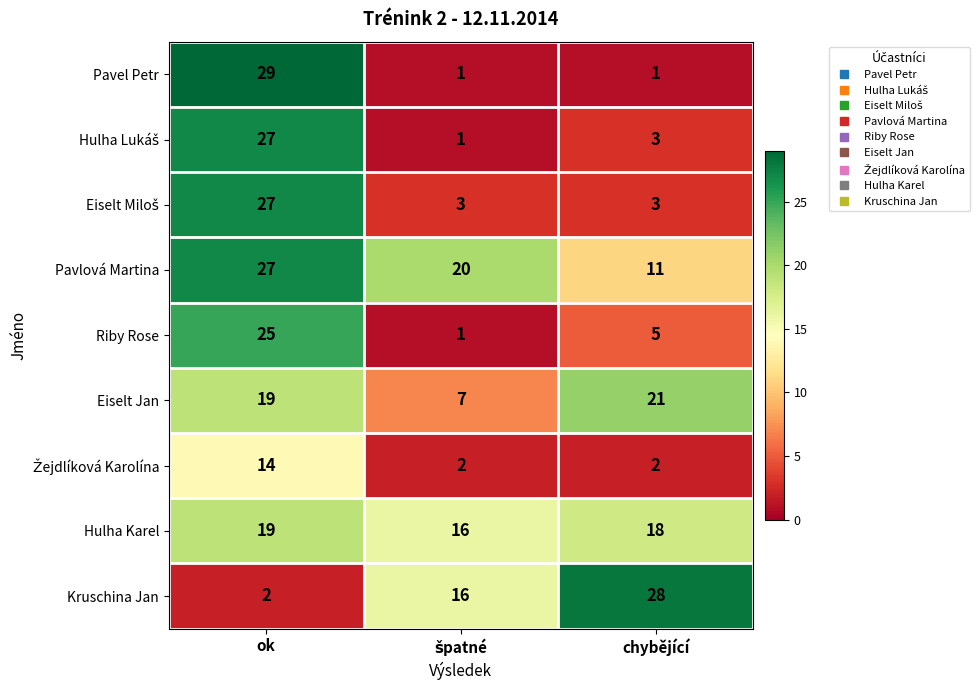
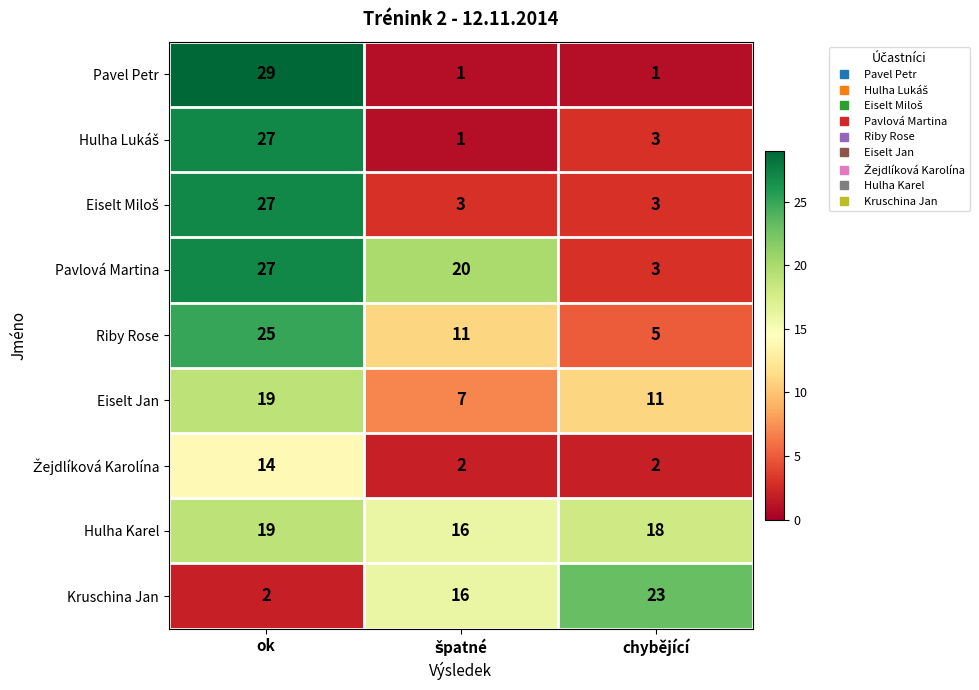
  {
    "Pavel Petr": {
      "ok": 29,
      "špatné": 1,
      "chybějící": 1
    },
    "Hulha Lukáš": {
      "ok": 27,
      "špatné": 1,
      "chybějící": 3
    },
    "Eiselt Miloš": {
      "ok": 27,
      "špatné": 3,
      "chybějící": 3
    },
    "Pavlová Martina": {
      "ok": 27,
      "špatné": 20,
-     "chybějící": 11
+     "chybějící": 3
    },
    "Riby Rose": {
      "ok": 25,
-     "špatné": 1,
+     "špatné": 11,
      "chybějící": 5
    },
    "Eiselt Jan": {
      "ok": 19,
      "špatné": 7,
-     "chybějící": 21
+     "chybějící": 11
    },
    "Žejdlíková Karolína": {
      "ok": 14,
      "špatné": 2,
      "chybějící": 2
    },
    "Hulha Karel": {
      "ok": 19,
      "špatné": 16,
      "chybějící": 18
    },
    "Kruschina Jan": {
      "ok": 2,
      "špatné": 16,
-     "chybějící": 28
+     "chybějící": 23
    }
  }
